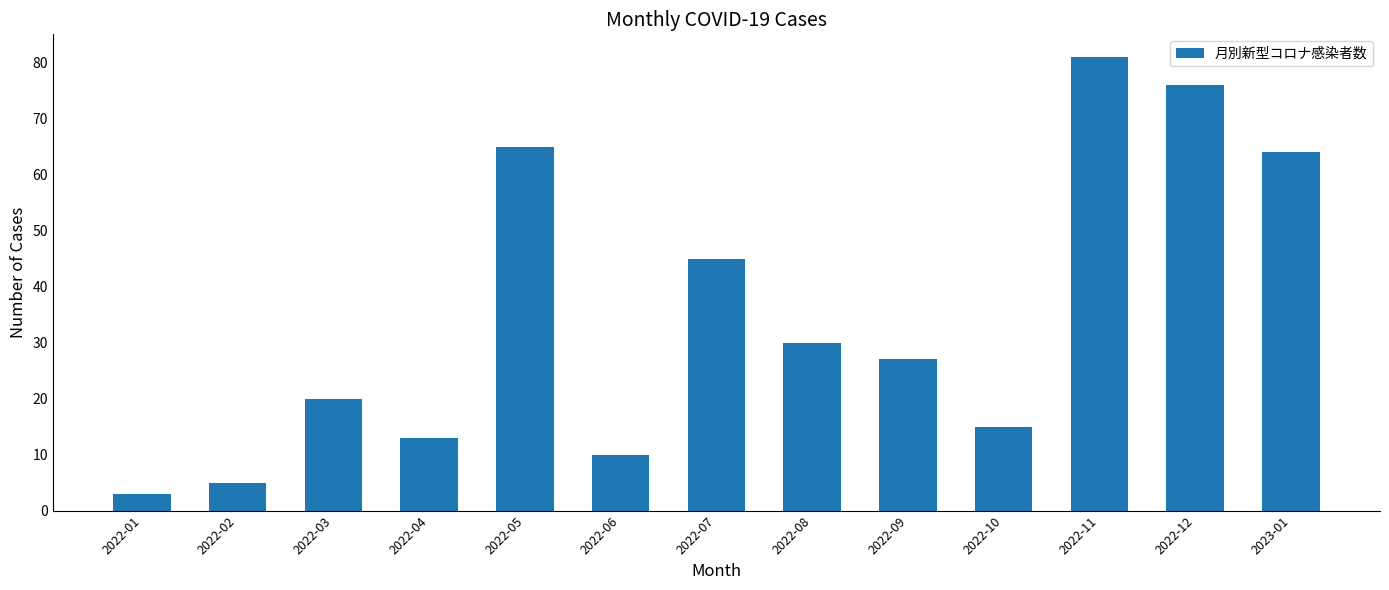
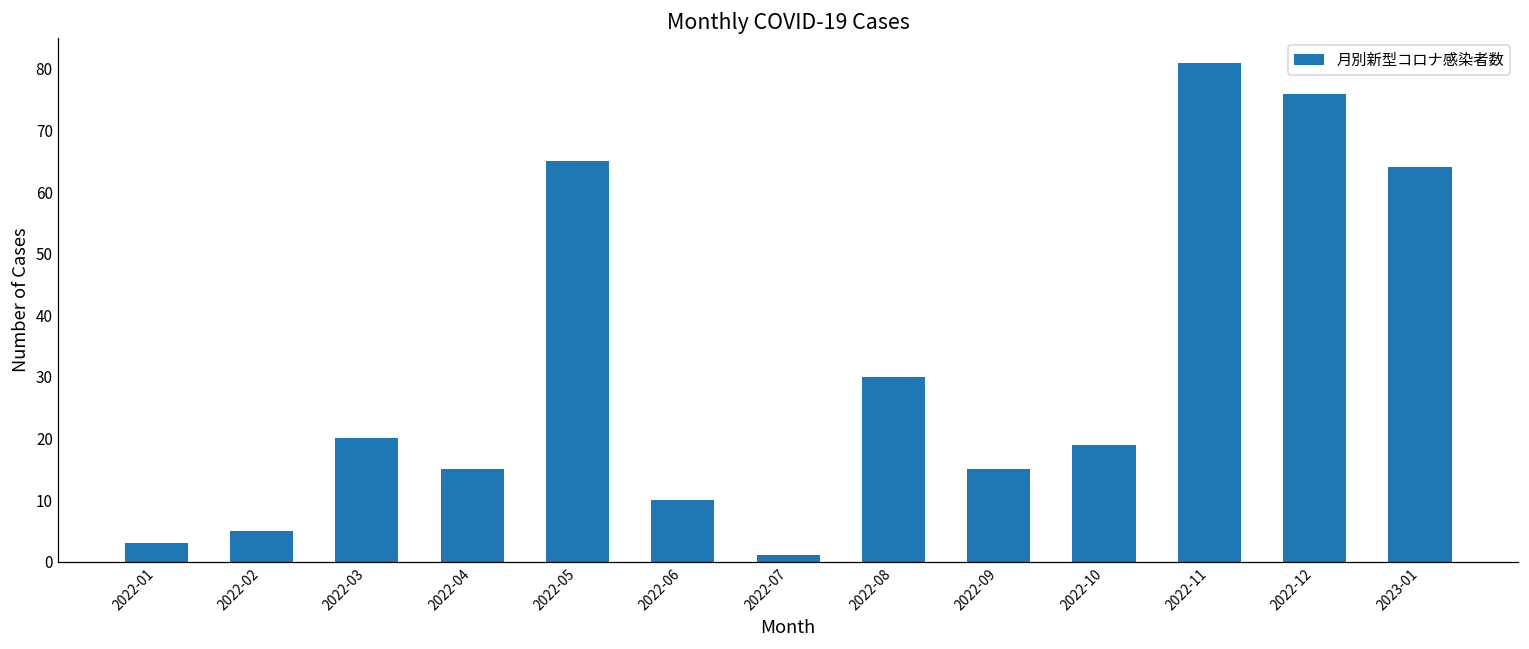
  {
    "2022-01": 3,
    "2022-02": 5,
    "2022-03": 20,
-   "2022-04": 13,
+   "2022-04": 15,
    "2022-05": 65,
    "2022-06": 10,
-   "2022-07": 45,
+   "2022-07": 1,
    "2022-08": 30,
-   "2022-09": 27,
-   "2022-10": 15,
+   "2022-09": 15,
+   "2022-10": 19,
    "2022-11": 81,
    "2022-12": 76,
    "2023-01": 64
  }
